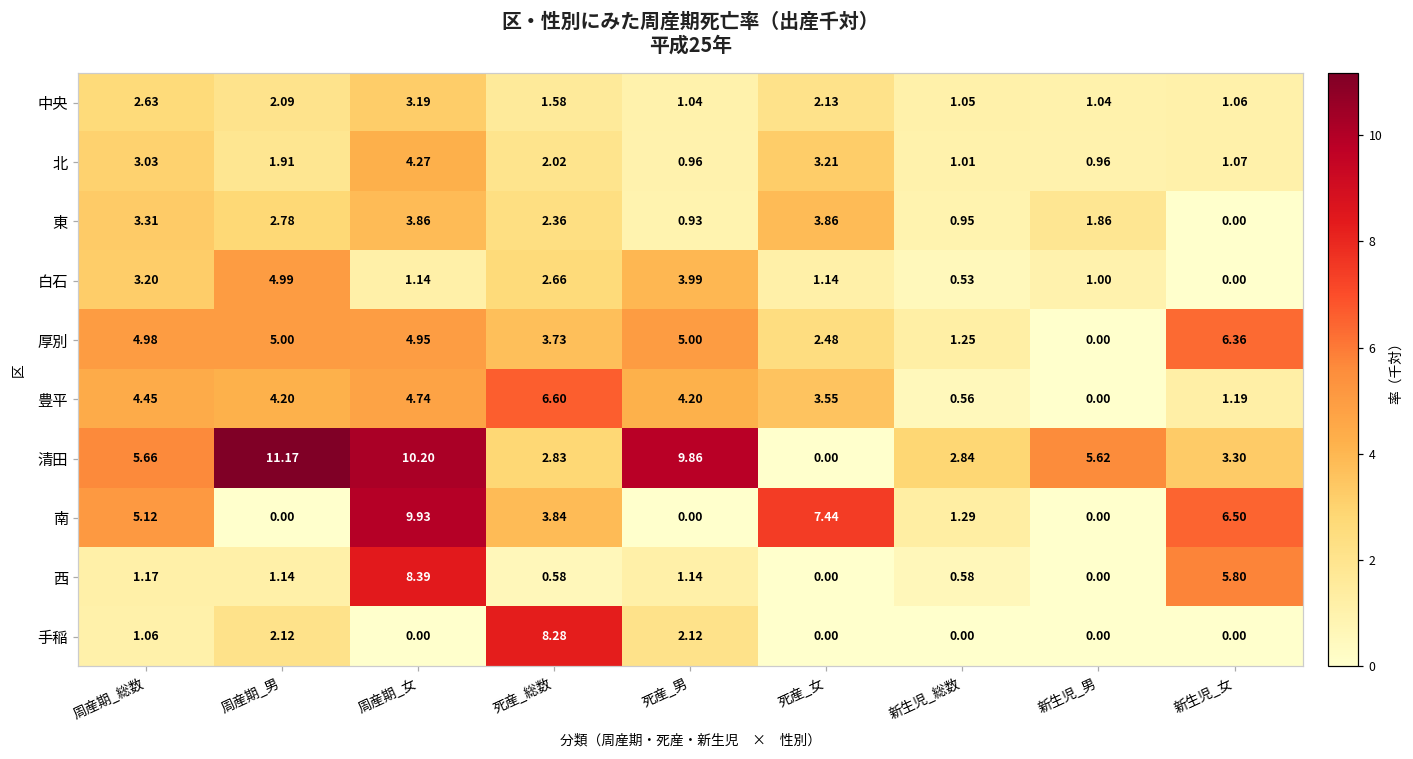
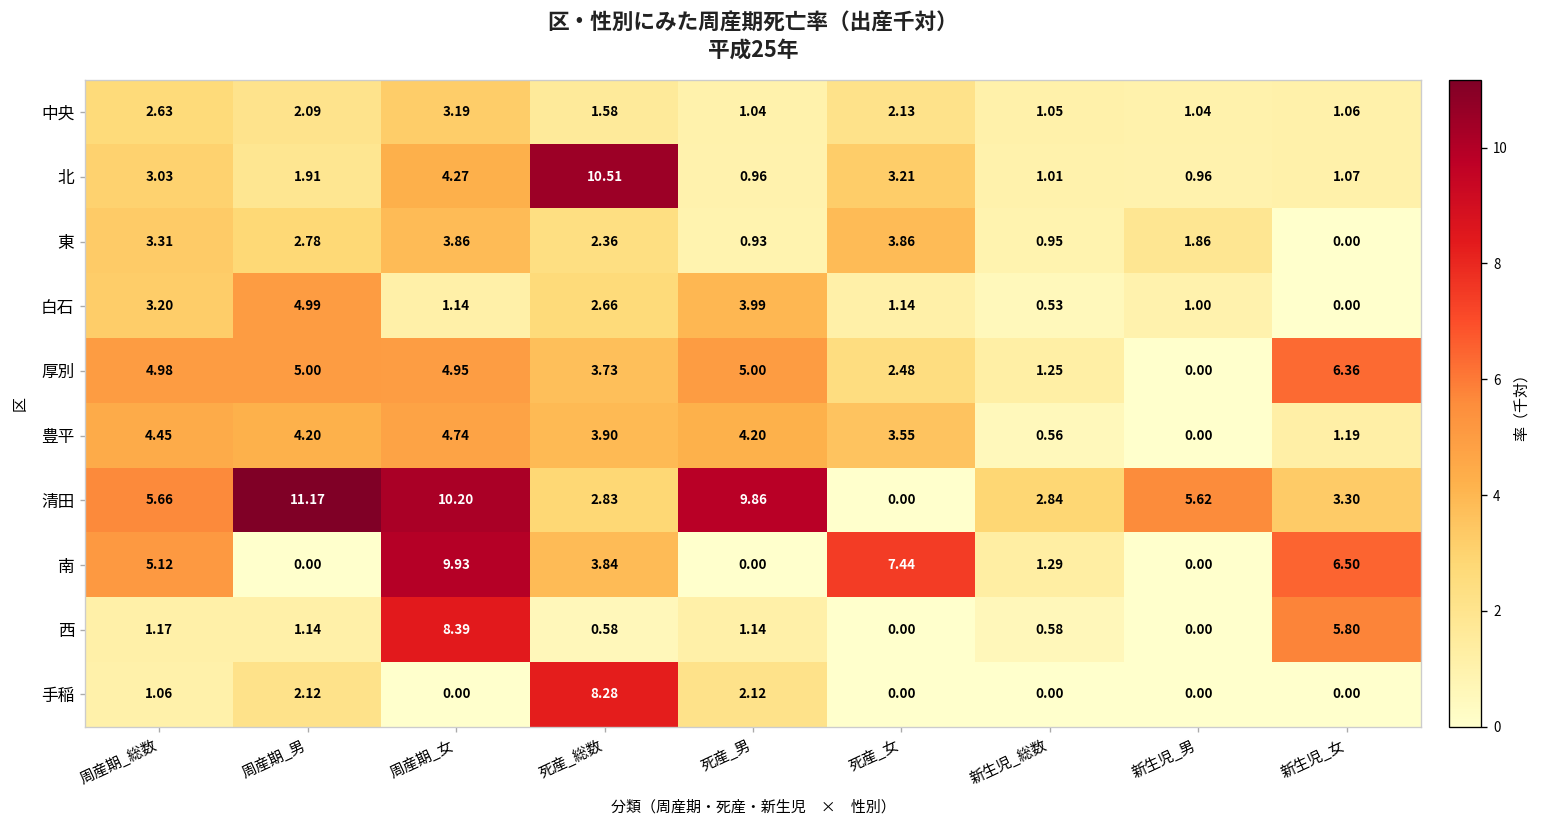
  {
    "中央": {
      "周産期_総数": 2.63,
      "周産期_男": 2.09,
      "周産期_女": 3.19,
      "死産_総数": 1.58,
      "死産_男": 1.04,
      "死産_女": 2.13,
      "新生児_総数": 1.05,
      "新生児_男": 1.04,
      "新生児_女": 1.06
    },
    "北": {
      "周産期_総数": 3.03,
      "周産期_男": 1.91,
      "周産期_女": 4.27,
-     "死産_総数": 2.02,
+     "死産_総数": 10.51,
      "死産_男": 0.96,
      "死産_女": 3.21,
      "新生児_総数": 1.01,
      "新生児_男": 0.96,
      "新生児_女": 1.07
    },
    "東": {
      "周産期_総数": 3.31,
      "周産期_男": 2.78,
      "周産期_女": 3.86,
      "死産_総数": 2.36,
      "死産_男": 0.93,
      "死産_女": 3.86,
      "新生児_総数": 0.95,
      "新生児_男": 1.86,
      "新生児_女": 0.00
    },
    "白石": {
      "周産期_総数": 3.20,
      "周産期_男": 4.99,
      "周産期_女": 1.14,
      "死産_総数": 2.66,
      "死産_男": 3.99,
      "死産_女": 1.14,
      "新生児_総数": 0.53,
      "新生児_男": 1.00,
      "新生児_女": 0.00
    },
    "厚別": {
      "周産期_総数": 4.98,
      "周産期_男": 5.00,
      "周産期_女": 4.95,
      "死産_総数": 3.73,
      "死産_男": 5.00,
      "死産_女": 2.48,
      "新生児_総数": 1.25,
      "新生児_男": 0.00,
      "新生児_女": 6.36
    },
    "豊平": {
      "周産期_総数": 4.45,
      "周産期_男": 4.20,
      "周産期_女": 4.74,
-     "死産_総数": 6.60,
+     "死産_総数": 3.90,
      "死産_男": 4.20,
      "死産_女": 3.55,
      "新生児_総数": 0.56,
      "新生児_男": 0.00,
      "新生児_女": 1.19
    },
    "清田": {
      "周産期_総数": 5.66,
      "周産期_男": 11.17,
      "周産期_女": 10.20,
      "死産_総数": 2.83,
      "死産_男": 9.86,
      "死産_女": 0.00,
      "新生児_総数": 2.84,
      "新生児_男": 5.62,
      "新生児_女": 3.30
    },
    "南": {
      "周産期_総数": 5.12,
      "周産期_男": 0.00,
      "周産期_女": 9.93,
      "死産_総数": 3.84,
      "死産_男": 0.00,
      "死産_女": 7.44,
      "新生児_総数": 1.29,
      "新生児_男": 0.00,
      "新生児_女": 6.50
    },
    "西": {
      "周産期_総数": 1.17,
      "周産期_男": 1.14,
      "周産期_女": 8.39,
      "死産_総数": 0.58,
      "死産_男": 1.14,
      "死産_女": 0.00,
      "新生児_総数": 0.58,
      "新生児_男": 0.00,
      "新生児_女": 5.80
    },
    "手稲": {
      "周産期_総数": 1.06,
      "周産期_男": 2.12,
      "周産期_女": 0.00,
      "死産_総数": 8.28,
      "死産_男": 2.12,
      "死産_女": 0.00,
      "新生児_総数": 0.00,
      "新生児_男": 0.00,
      "新生児_女": 0.00
    }
  }
